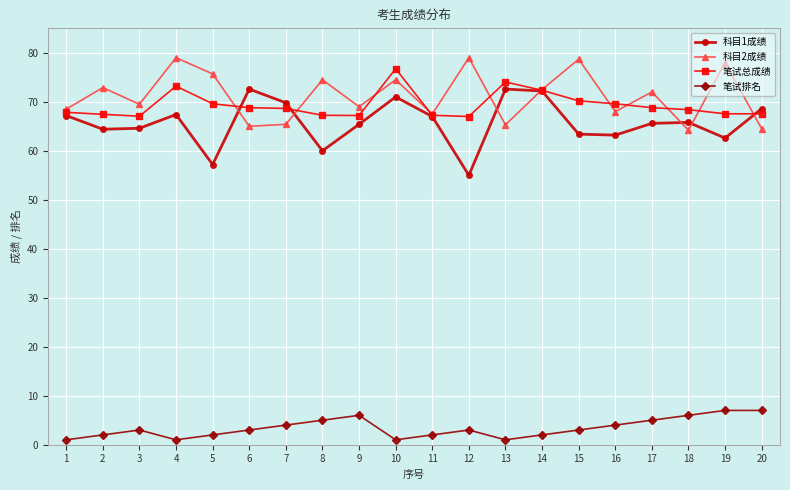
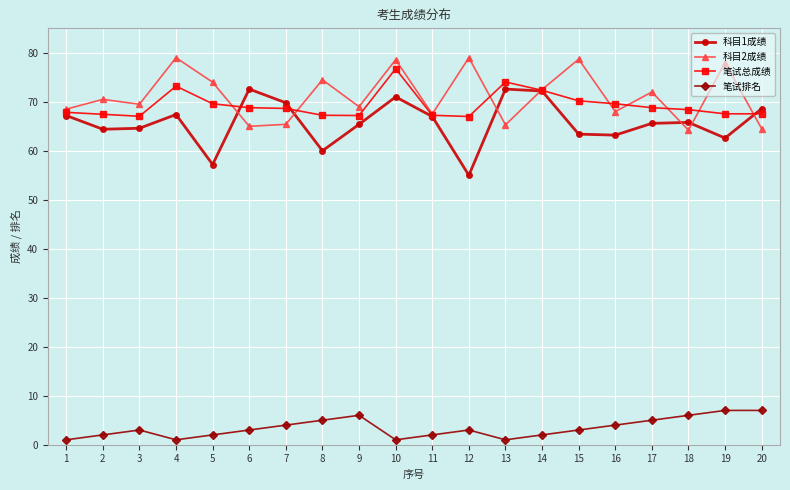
  {
    "科目2成绩": {
      "1": 69,
-     "2": 73,
+     "2": 71,
      "3": 70,
      "4": 79,
-     "5": 76,
+     "5": 74,
      "6": 65,
      "7": 65,
      "8": 75,
      "9": 69,
-     "10": 75,
+     "10": 79,
      "12": 79,
      "13": 65,
      "15": 79,
      "16": 68,
      "17": 72,
      "18": 64,
      "20": 65
    }
  }
